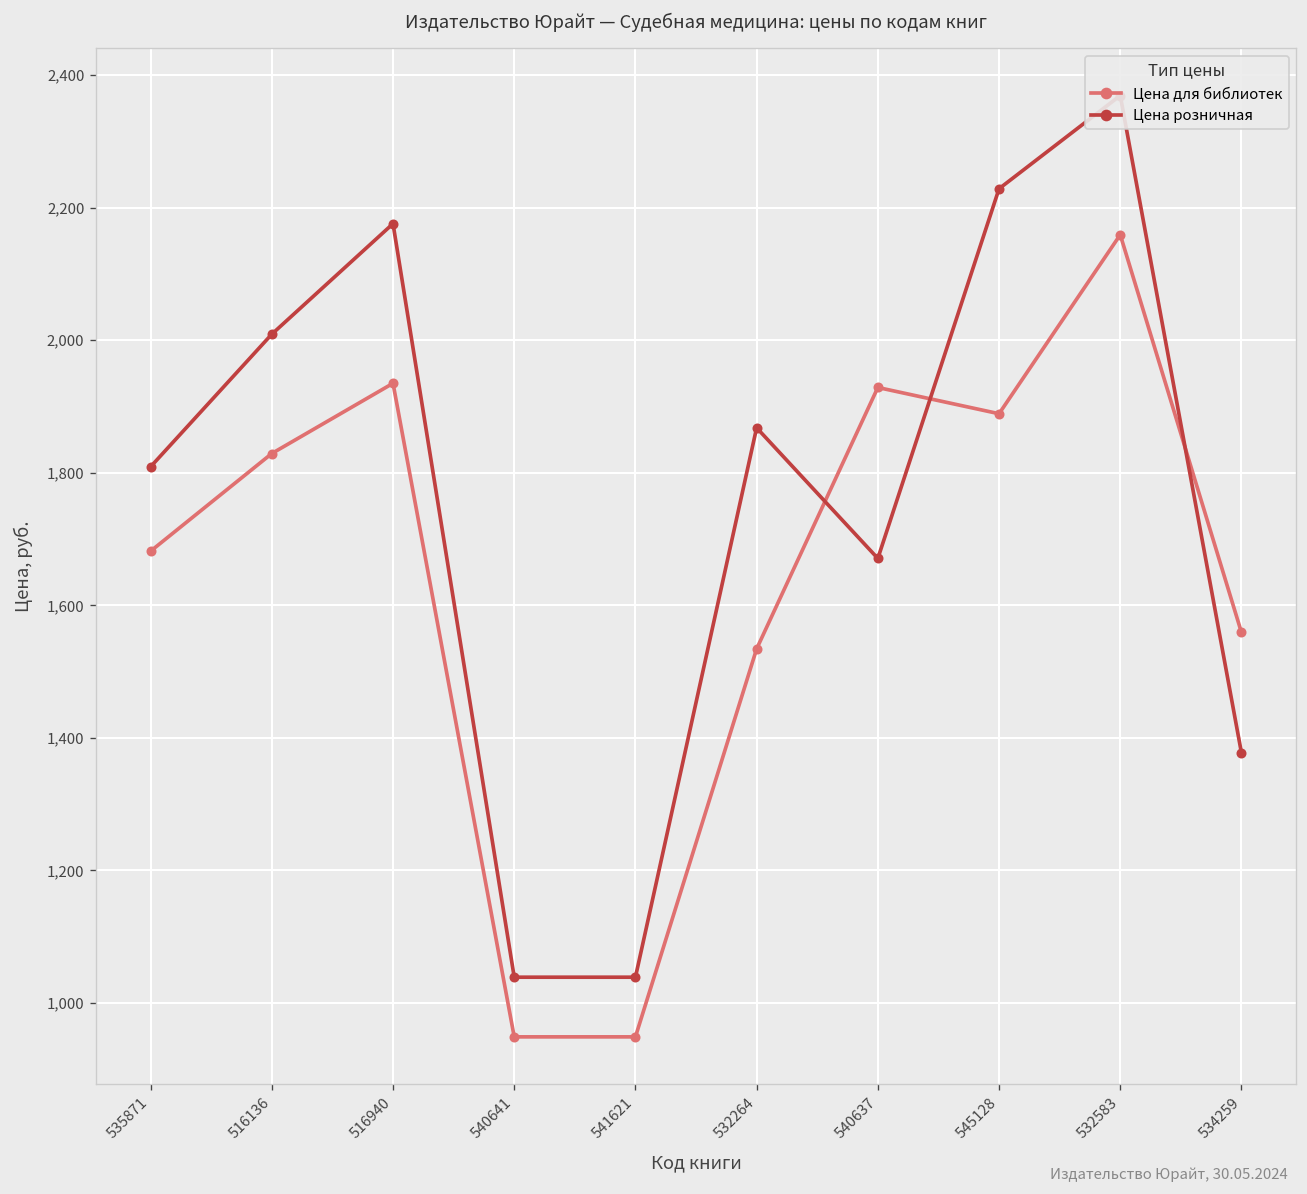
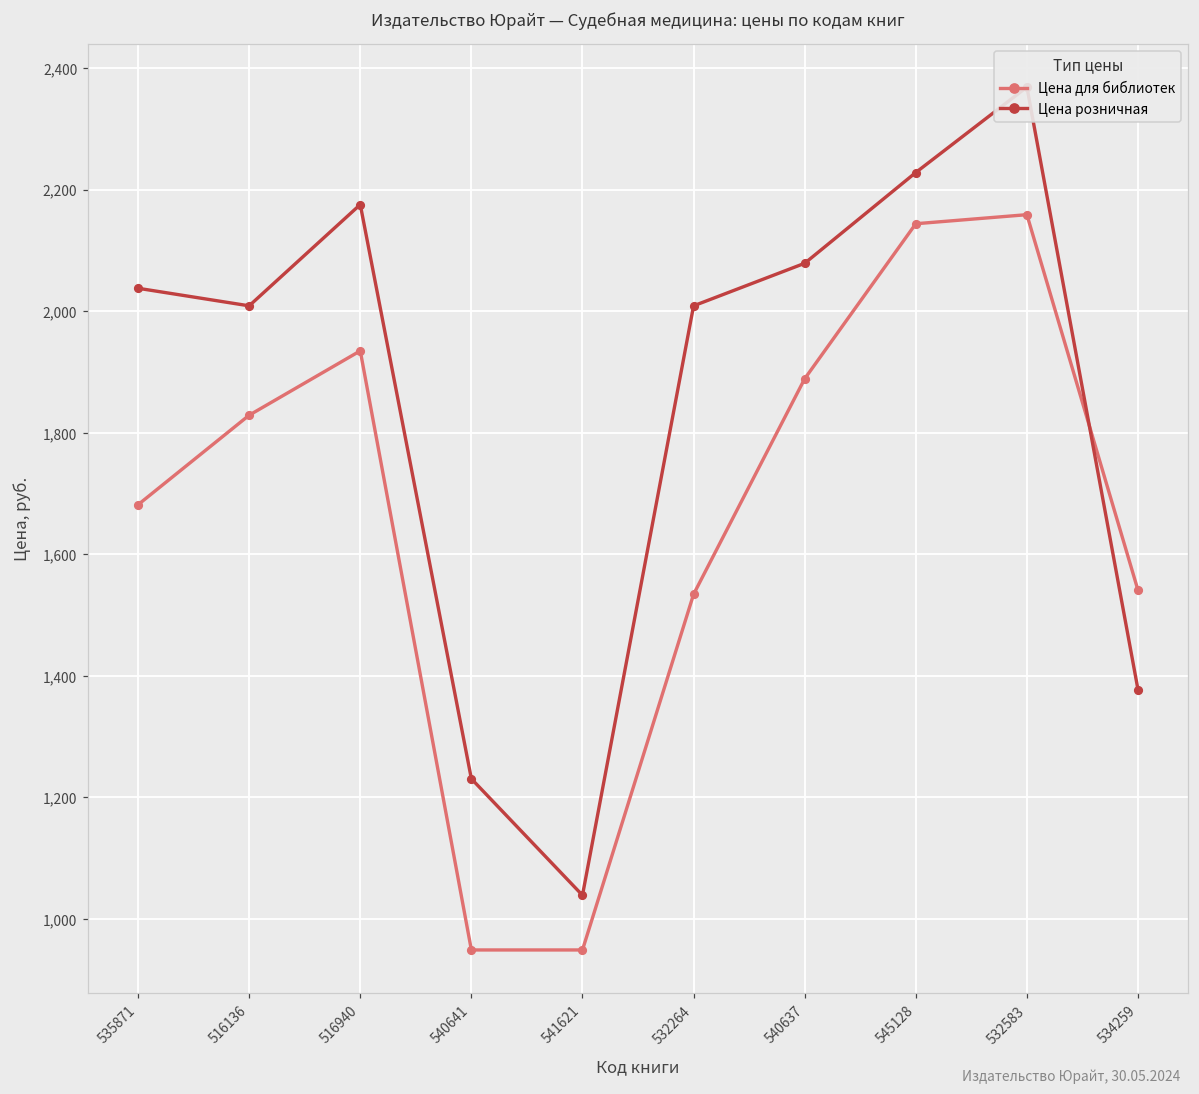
  {
    "Цена для библиотек": {
      "535871": "1,680",
      "516136": "1,830",
      "516940": "1,930",
      "540641": "950",
      "541621": "950",
      "532264": "1,530",
-     "540637": "1,930",
-     "545128": "1,890",
+     "540637": "1,890",
+     "545128": "2,140",
      "532583": "2,160",
-     "534259": "1,560"
+     "534259": "1,540"
    },
    "Цена розничная": {
-     "535871": "1,810",
+     "535871": "2,040",
      "516136": "2,010",
      "516940": "2,180",
-     "540641": "1,040",
+     "540641": "1,230",
      "541621": "1,040",
-     "532264": "1,870",
-     "540637": "1,670",
+     "532264": "2,010",
+     "540637": "2,080",
      "545128": "2,230",
      "534259": "1,380"
    }
  }
